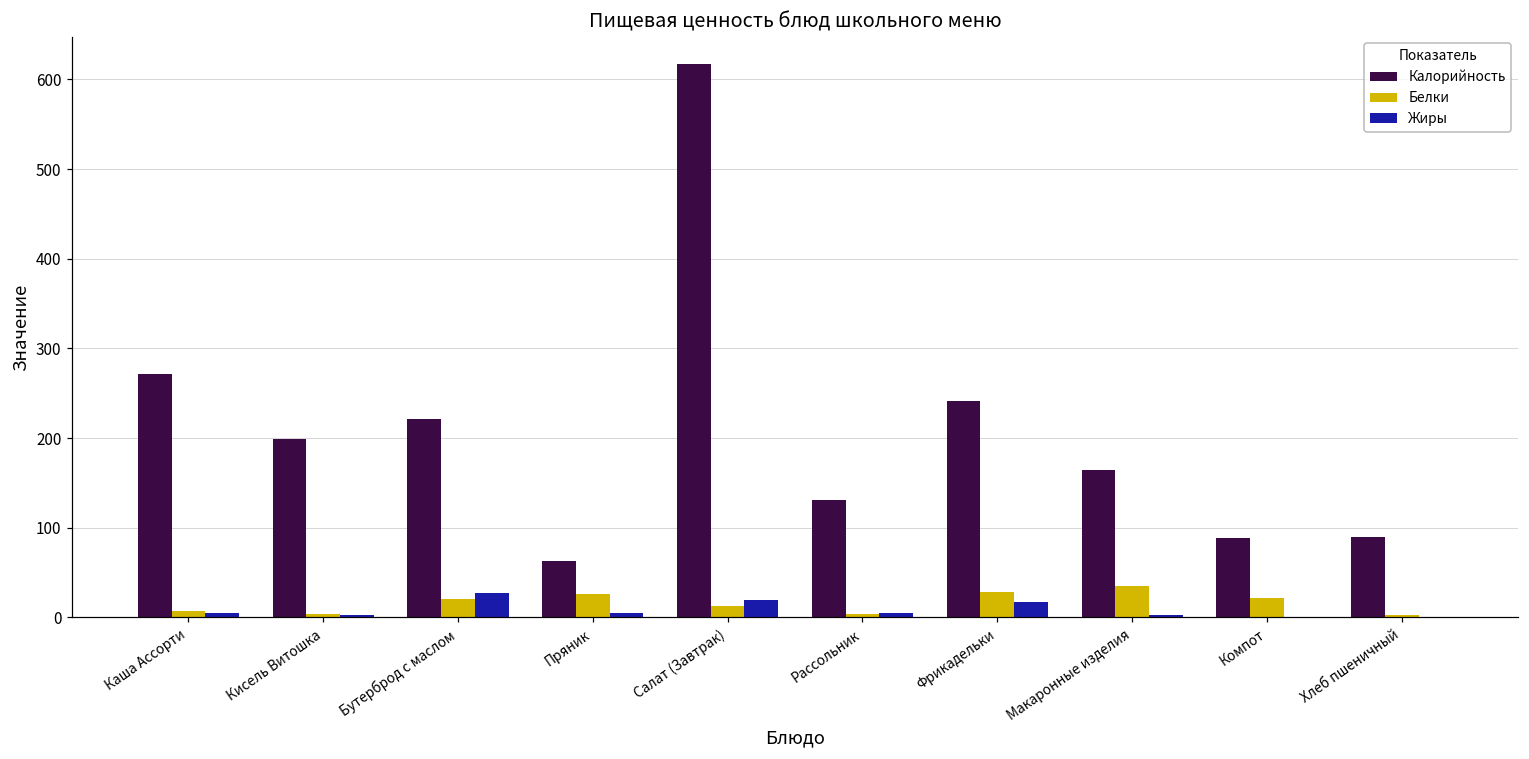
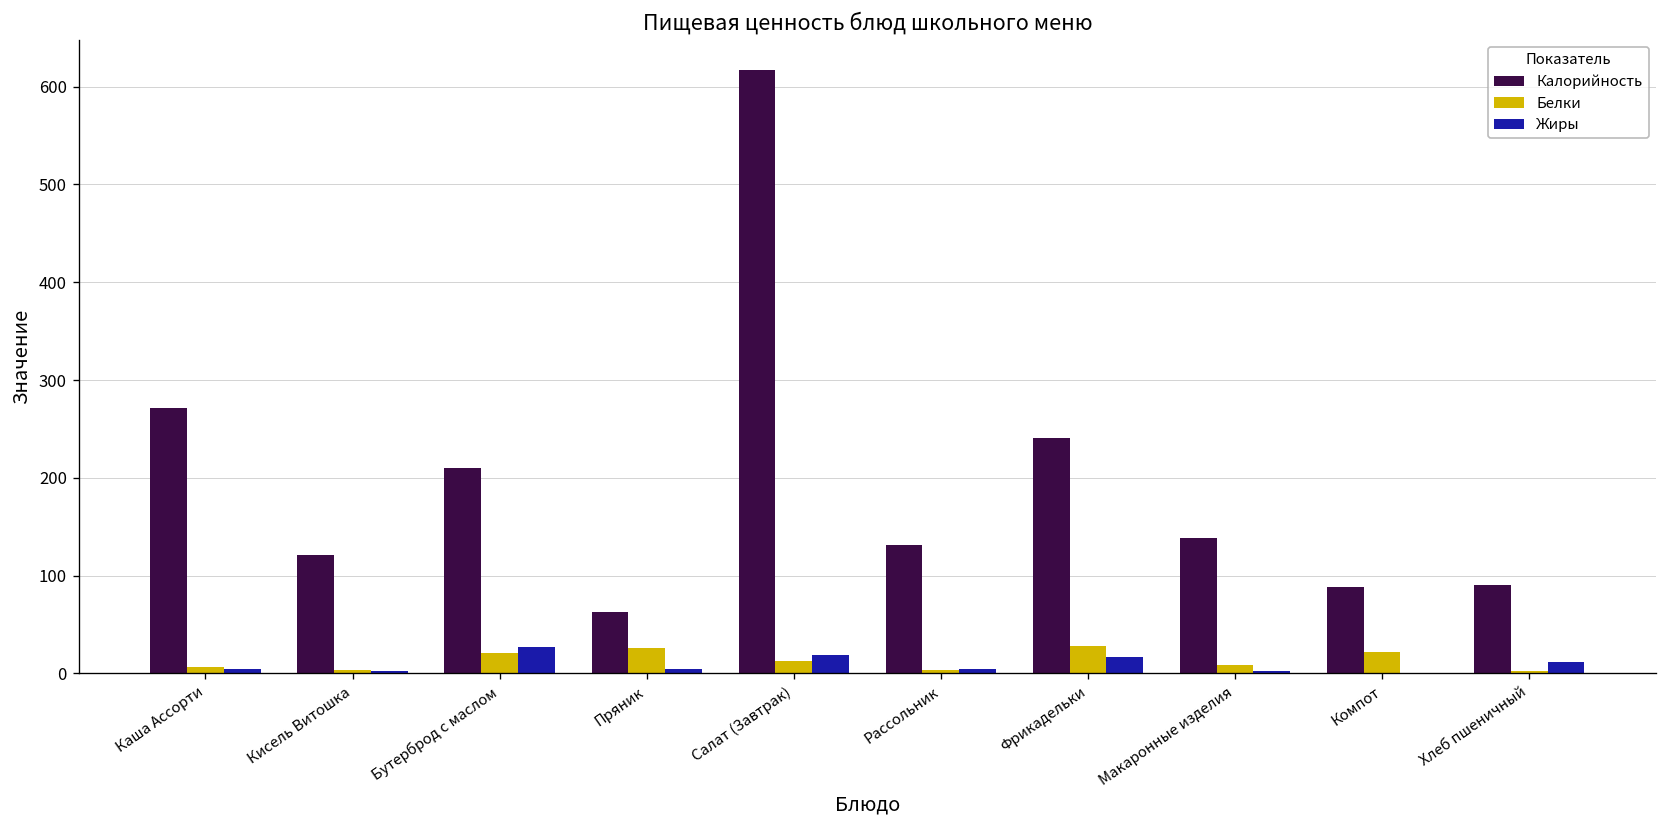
  {
    "Калорийность": {
      "Каша Ассорти": 270,
-     "Кисель Витошка": 200,
-     "Бутерброд с маслом": 220,
+     "Кисель Витошка": 120,
+     "Бутерброд с маслом": 210,
      "Пряник": 60,
      "Салат (Завтрак)": 620,
      "Рассольник": 130,
      "Фрикадельки": 240,
-     "Макаронные изделия": 160,
+     "Макаронные изделия": 140,
      "Компот": 90,
      "Хлеб пшеничный": 90
    },
    "Белки": {
      "Каша Ассорти": 10,
      "Кисель Витошка": 0,
      "Бутерброд с маслом": 20,
      "Пряник": 30,
      "Салат (Завтрак)": 10,
      "Рассольник": 0,
      "Фрикадельки": 30,
-     "Макаронные изделия": 40,
+     "Макаронные изделия": 10,
      "Компот": 20
    },
    "Жиры": {
      "Каша Ассорти": 10,
      "Бутерброд с маслом": 30,
      "Пряник": 10,
      "Салат (Завтрак)": 20,
      "Рассольник": 10,
      "Фрикадельки": 20,
      "Компот": 0,
-     "Хлеб пшеничный": 0
+     "Хлеб пшеничный": 10
    }
  }
